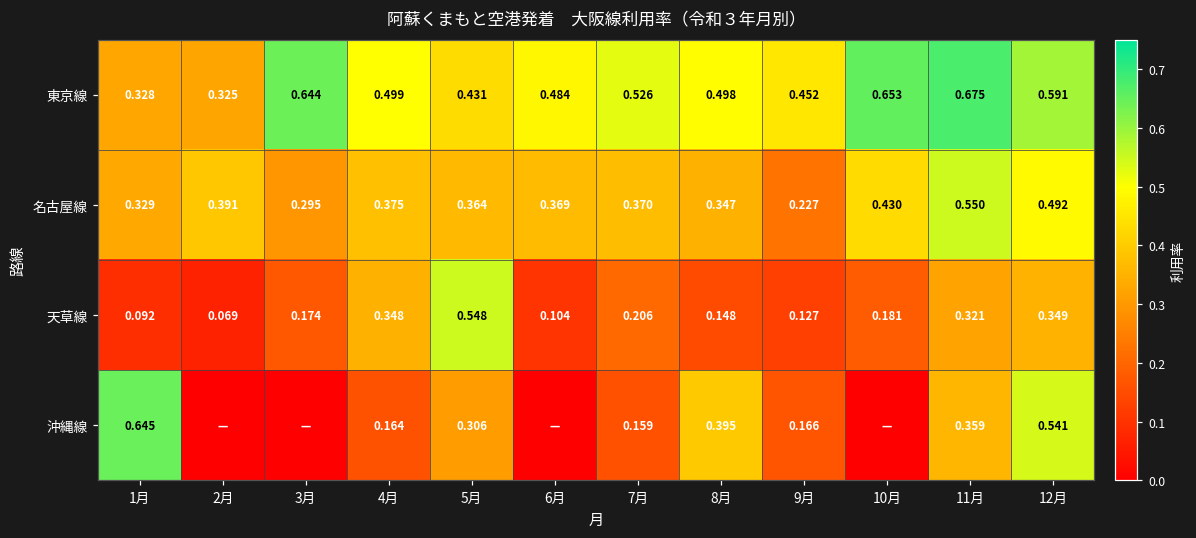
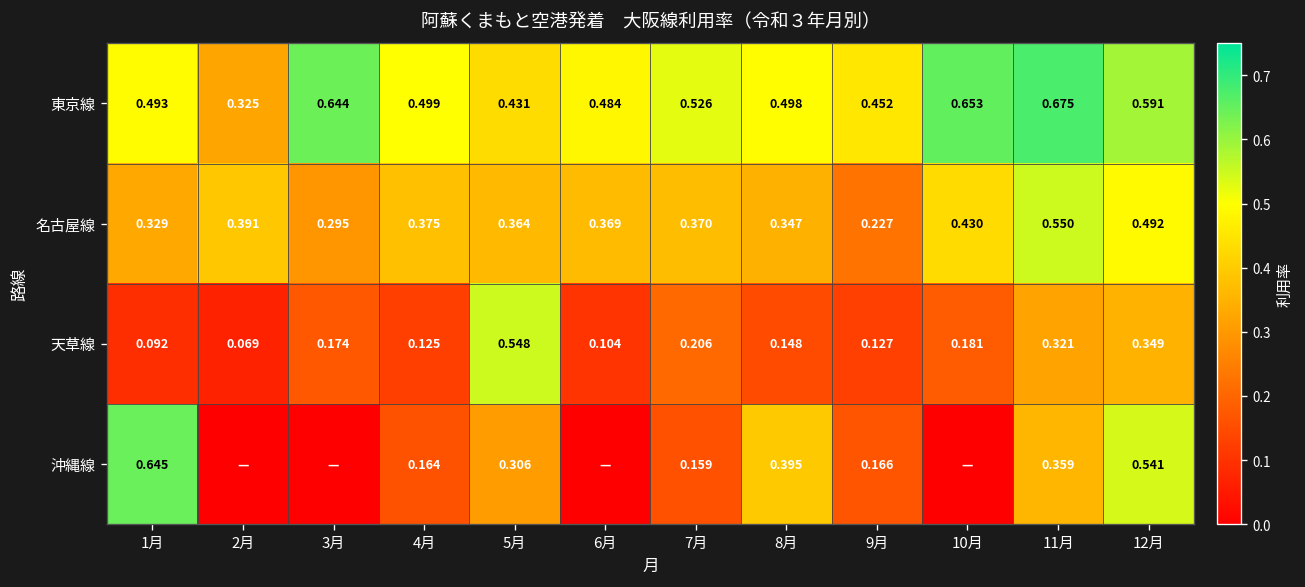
  {
    "東京線": {
-     "1月": 0.328,
+     "1月": 0.493,
      "2月": 0.325,
      "3月": 0.644,
      "4月": 0.499,
      "5月": 0.431,
      "6月": 0.484,
      "7月": 0.526,
      "8月": 0.498,
      "9月": 0.452,
      "10月": 0.653,
      "11月": 0.675,
      "12月": 0.591
    },
    "名古屋線": {
      "1月": 0.329,
      "2月": 0.391,
      "3月": 0.295,
      "4月": 0.375,
      "5月": 0.364,
      "6月": 0.369,
      "7月": 0.370,
      "8月": 0.347,
      "9月": 0.227,
      "10月": 0.430,
      "11月": 0.550,
      "12月": 0.492
    },
    "天草線": {
      "1月": 0.092,
      "2月": 0.069,
      "3月": 0.174,
-     "4月": 0.348,
+     "4月": 0.125,
      "5月": 0.548,
      "6月": 0.104,
      "7月": 0.206,
      "8月": 0.148,
      "9月": 0.127,
      "10月": 0.181,
      "11月": 0.321,
      "12月": 0.349
    },
    "沖縄線": {
      "1月": 0.645,
      "4月": 0.164,
      "5月": 0.306,
      "7月": 0.159,
      "8月": 0.395,
      "9月": 0.166,
      "11月": 0.359,
      "12月": 0.541
    }
  }
